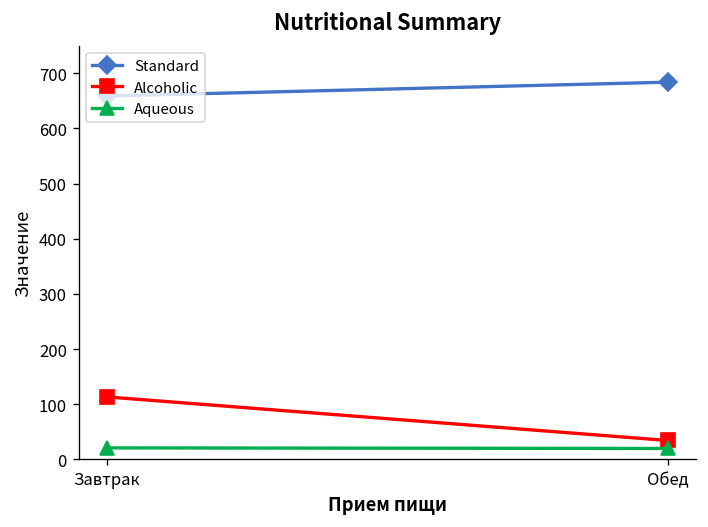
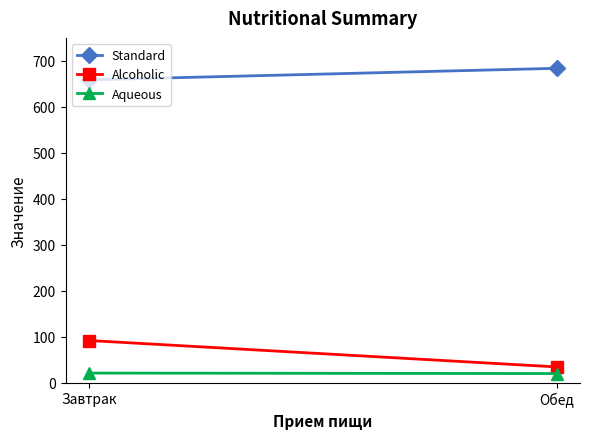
  {
    "Standard": {
      "Обед": 680
    },
    "Alcoholic": {
-     "Завтрак": 110,
+     "Завтрак": 90,
      "Обед": 30
    },
    "Aqueous": {
      "Завтрак": 20,
      "Обед": 20
    }
  }
